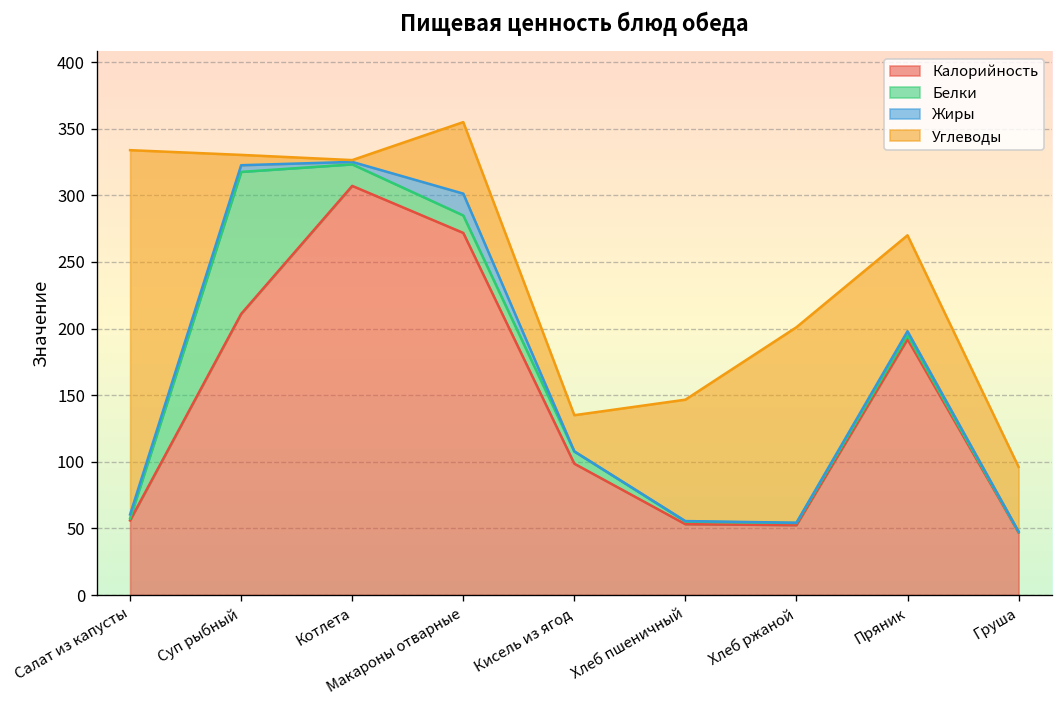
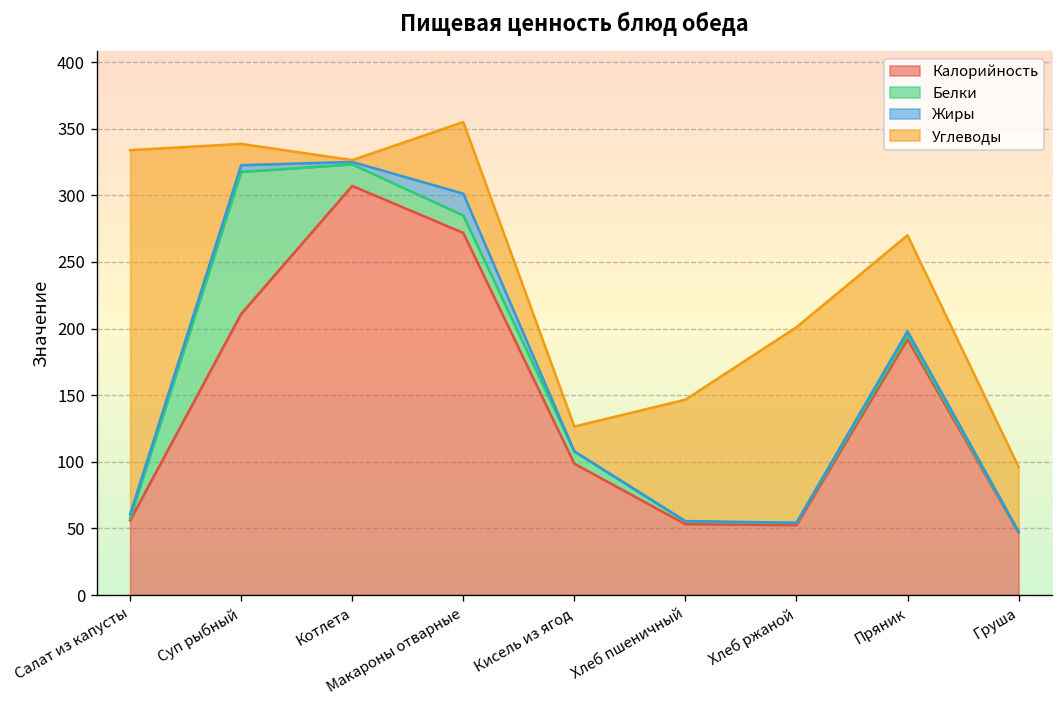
  {
    "Калорийность": {
      "Суп рыбный": 211,
      "Котлета": 307,
      "Макароны отварные": 272,
      "Кисель из ягод": 99,
      "Пряник": 192
    },
    "Белки": {
      "Суп рыбный": 107,
      "Макароны отварные": 13,
      "Пряник": 3
    },
    "Жиры": {
      "Салат из капусты": 3,
      "Суп рыбный": 5,
      "Макароны отварные": 16,
      "Пряник": 3
    },
    "Углеводы": {
      "Салат из капусты": 273,
-     "Суп рыбный": 8,
+     "Суп рыбный": 16,
      "Макароны отварные": 54,
-     "Кисель из ягод": 27,
+     "Кисель из ягод": 19,
      "Хлеб пшеничный": 91,
      "Хлеб ржаной": 147,
      "Пряник": 72,
      "Груша": 48
    }
  }
